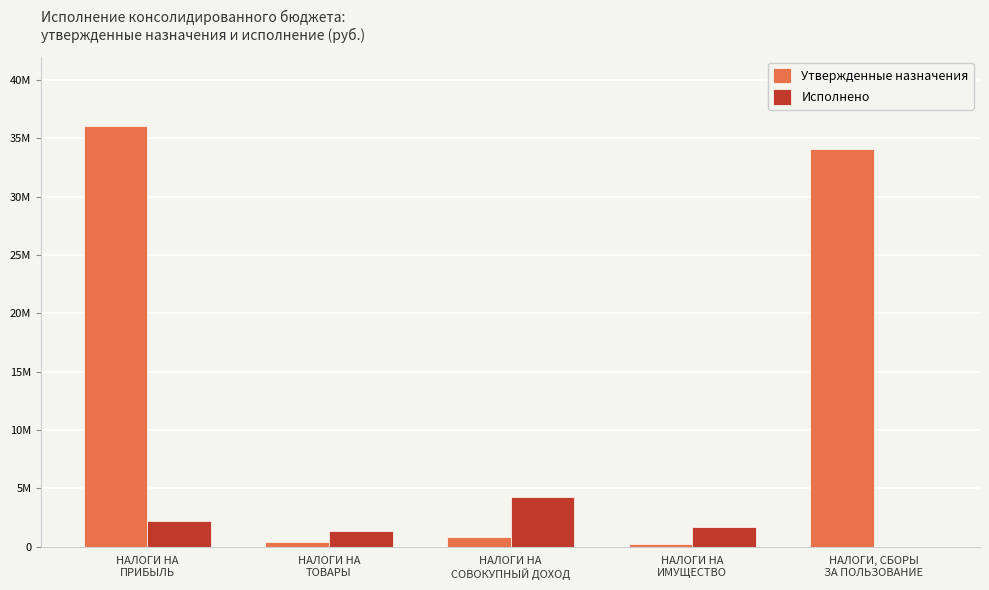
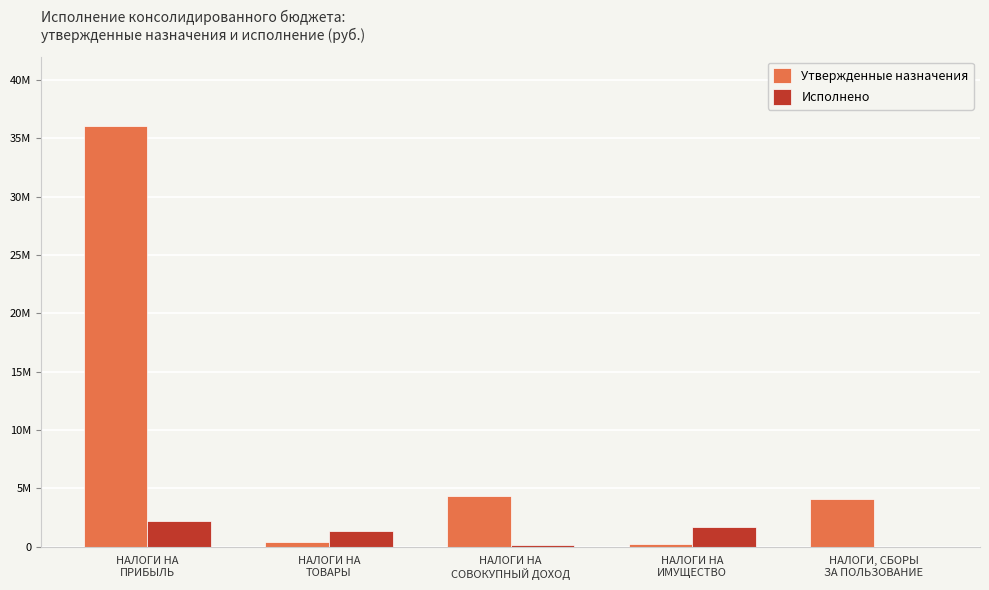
  {
    "Утвержденные назначения": {
      "НАЛОГИ НА ПРИБЫЛЬ": 36000000,
      "НАЛОГИ НА ТОВАРЫ": 400000,
-     "НАЛОГИ НА СОВОКУПНЫЙ ДОХОД": 800000,
-     "НАЛОГИ, СБОРЫ ЗА ПОЛЬЗОВАНИЕ": 34000000
+     "НАЛОГИ НА СОВОКУПНЫЙ ДОХОД": 4400000,
+     "НАЛОГИ, СБОРЫ ЗА ПОЛЬЗОВАНИЕ": 4100000
    },
    "Исполнено": {
      "НАЛОГИ НА ПРИБЫЛЬ": 2200000,
      "НАЛОГИ НА ТОВАРЫ": 1300000,
-     "НАЛОГИ НА СОВОКУПНЫЙ ДОХОД": 4200000,
+     "НАЛОГИ НА СОВОКУПНЫЙ ДОХОД": 200000,
      "НАЛОГИ НА ИМУЩЕСТВО": 1600000,
      "НАЛОГИ, СБОРЫ ЗА ПОЛЬЗОВАНИЕ": 0
    }
  }
